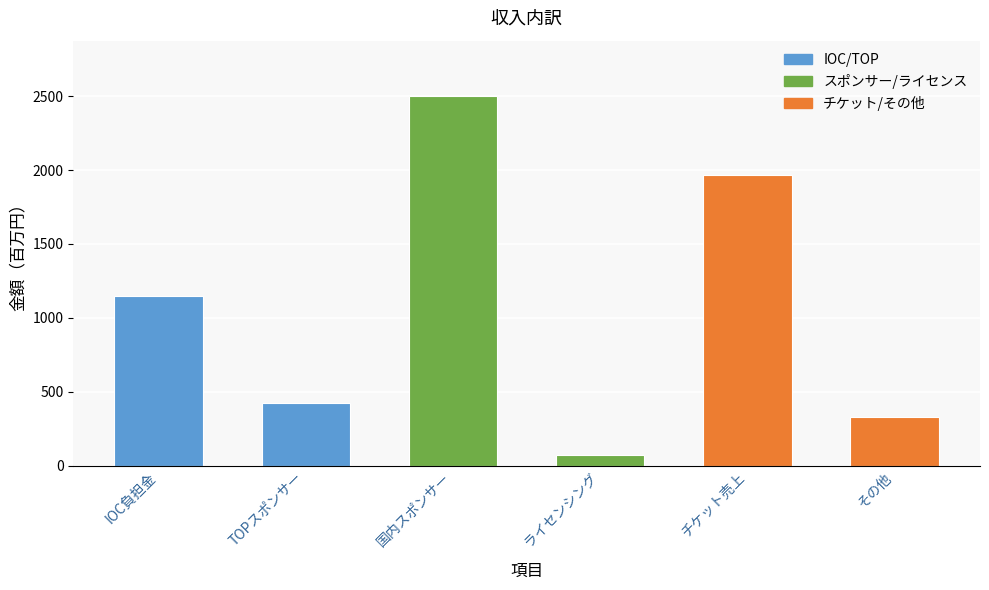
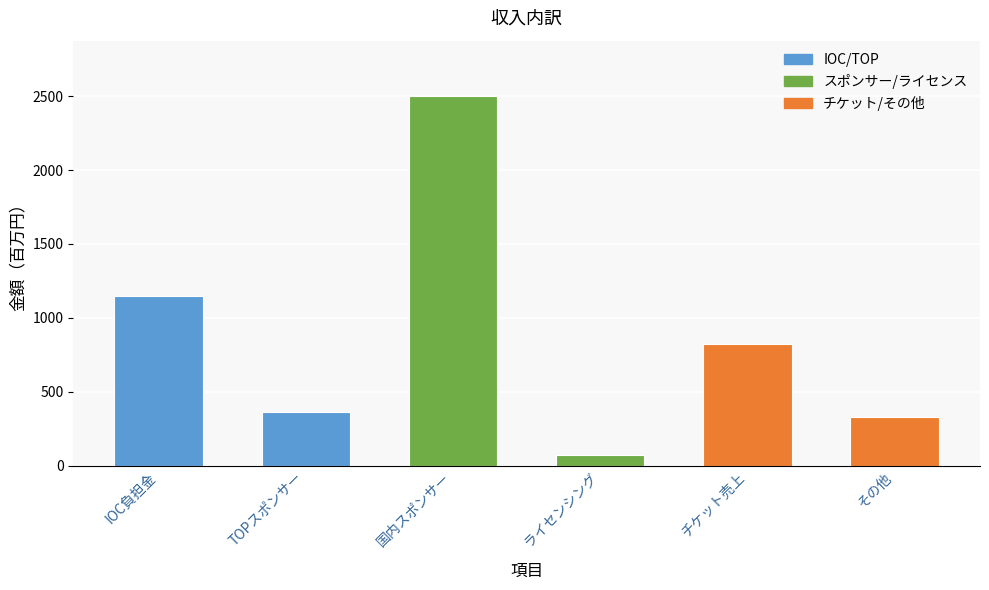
  {
    "IOC負担金": 1150,
-   "TOPスポンサー": 420,
+   "TOPスポンサー": 360,
    "国内スポンサー": 2500,
    "ライセンシング": 70,
-   "チケット売上": 1970,
+   "チケット売上": 820,
    "その他": 330
  }
